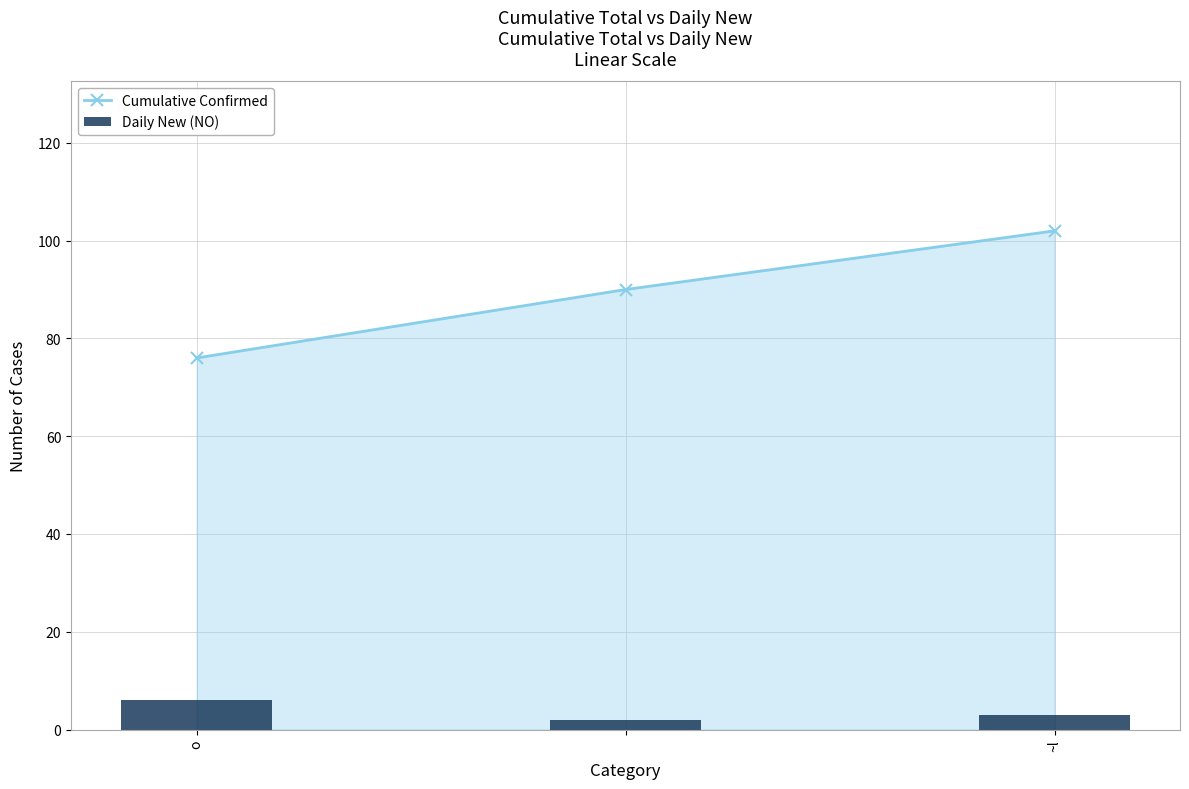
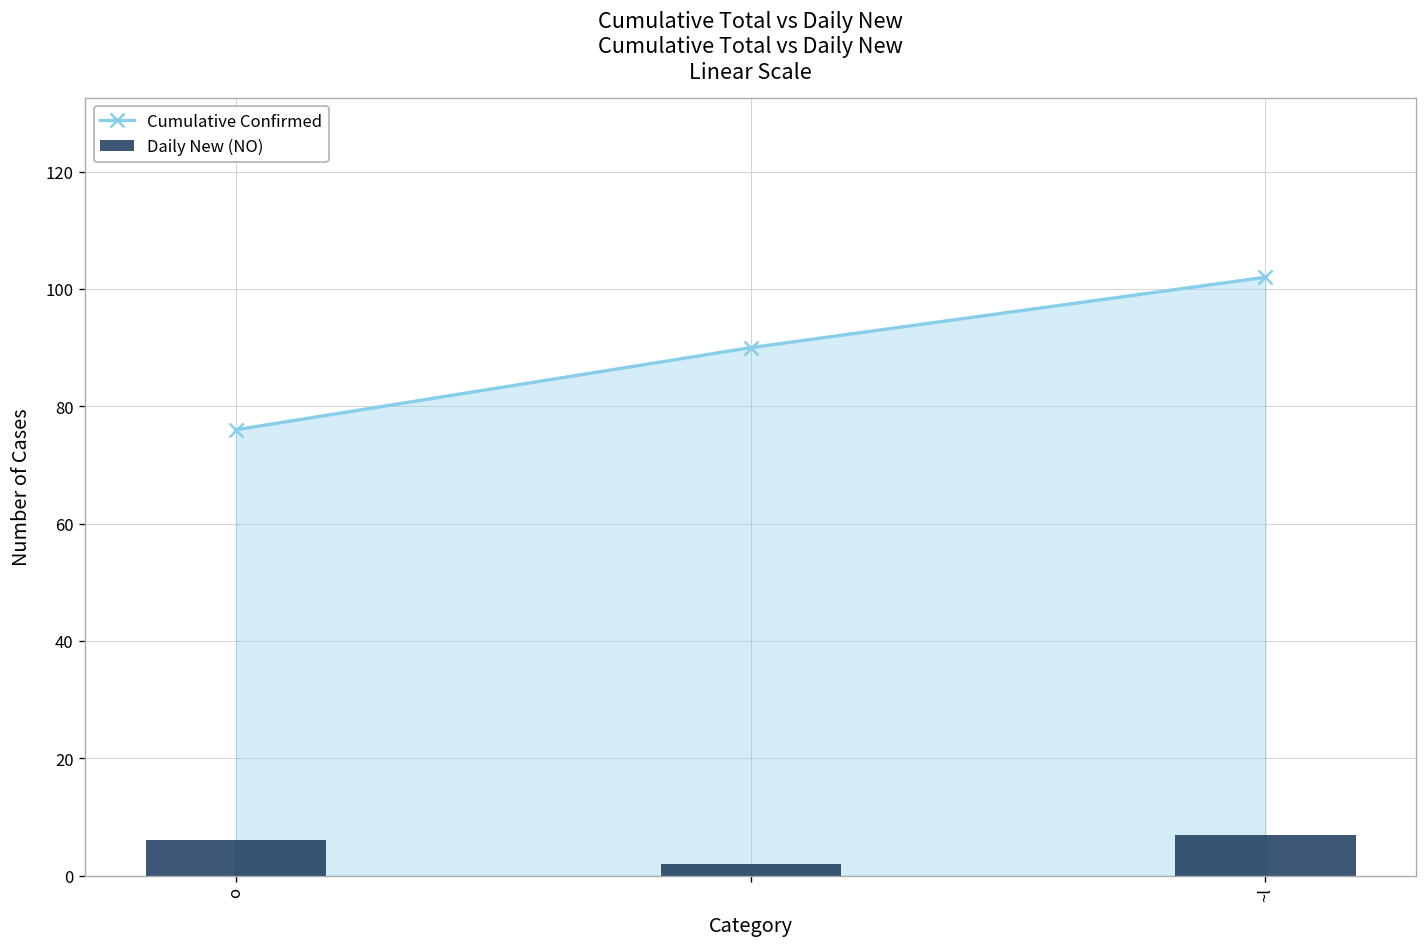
  {
    "Cumulative Confirmed": {
      "o": 76,
      "~l": 102
    },
    "Daily New (NO)": {
      "o": 6,
-     "~l": 3
+     "~l": 7
    }
  }
